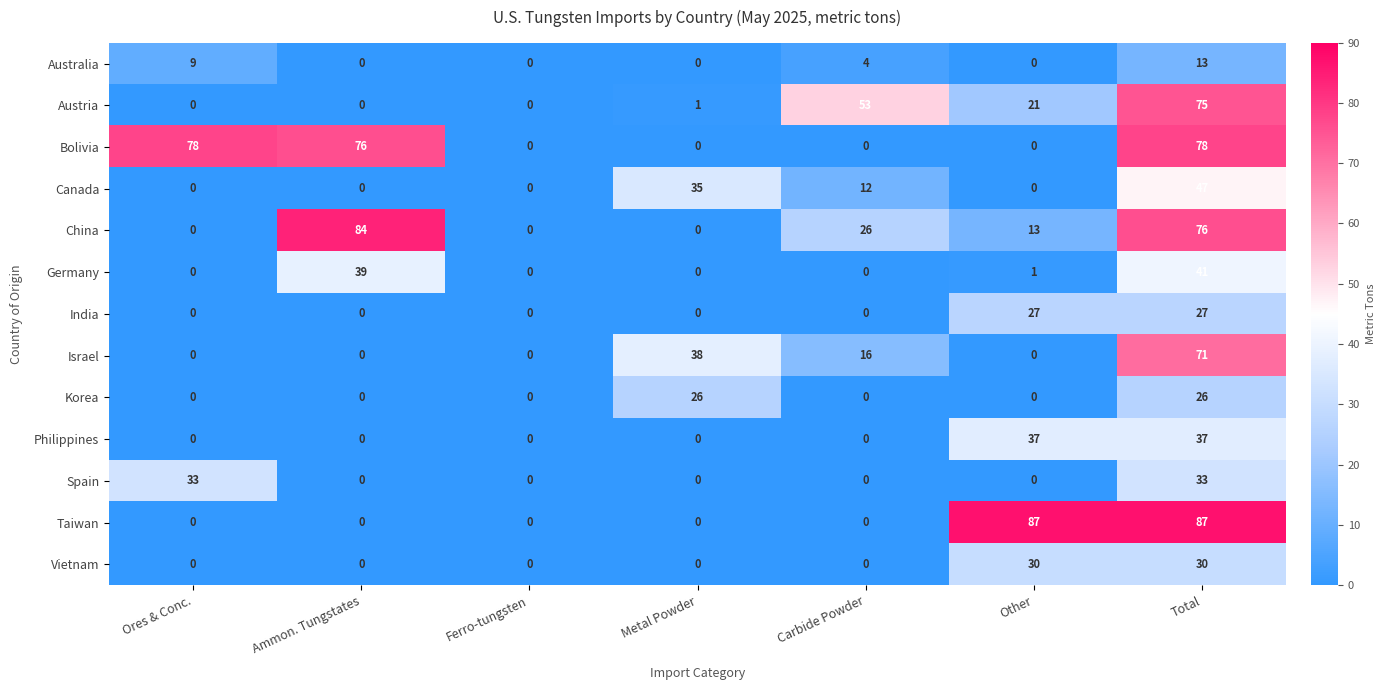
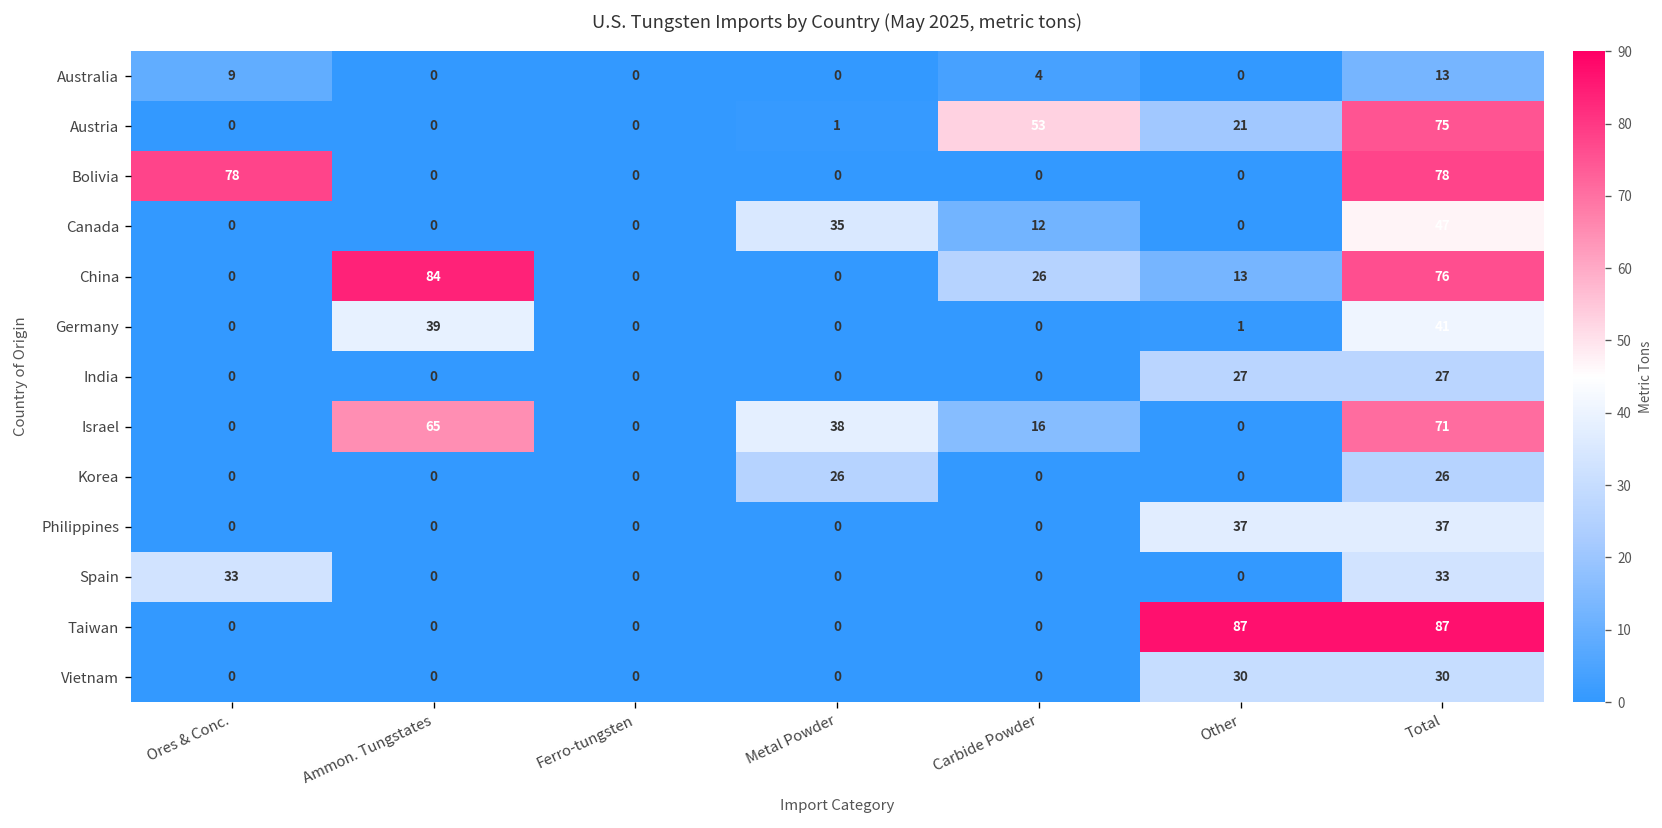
  {
    "Australia": {
      "Ores & Conc.": 9,
      "Ammon. Tungstates": 0,
      "Ferro-tungsten": 0,
      "Metal Powder": 0,
      "Carbide Powder": 4,
      "Other": 0,
      "Total": 13
    },
    "Austria": {
      "Ores & Conc.": 0,
      "Ammon. Tungstates": 0,
      "Ferro-tungsten": 0,
      "Metal Powder": 1,
      "Other": 21,
      "Total": 75
    },
    "Bolivia": {
      "Ores & Conc.": 78,
-     "Ammon. Tungstates": 76,
+     "Ammon. Tungstates": 0,
      "Ferro-tungsten": 0,
      "Metal Powder": 0,
      "Carbide Powder": 0,
      "Other": 0,
      "Total": 78
    },
    "Canada": {
      "Ores & Conc.": 0,
      "Ammon. Tungstates": 0,
      "Ferro-tungsten": 0,
      "Metal Powder": 35,
      "Carbide Powder": 12,
      "Other": 0
    },
    "China": {
      "Ores & Conc.": 0,
      "Ammon. Tungstates": 84,
      "Ferro-tungsten": 0,
      "Metal Powder": 0,
      "Carbide Powder": 26,
      "Other": 13,
      "Total": 76
    },
    "Germany": {
      "Ores & Conc.": 0,
      "Ammon. Tungstates": 39,
      "Ferro-tungsten": 0,
      "Metal Powder": 0,
      "Carbide Powder": 0,
      "Other": 1
    },
    "India": {
      "Ores & Conc.": 0,
      "Ammon. Tungstates": 0,
      "Ferro-tungsten": 0,
      "Metal Powder": 0,
      "Carbide Powder": 0,
      "Other": 27,
      "Total": 27
    },
    "Israel": {
      "Ores & Conc.": 0,
-     "Ammon. Tungstates": 0,
+     "Ammon. Tungstates": 65,
      "Ferro-tungsten": 0,
      "Metal Powder": 38,
      "Carbide Powder": 16,
      "Other": 0,
      "Total": 71
    },
    "Korea": {
      "Ores & Conc.": 0,
      "Ammon. Tungstates": 0,
      "Ferro-tungsten": 0,
      "Metal Powder": 26,
      "Carbide Powder": 0,
      "Other": 0,
      "Total": 26
    },
    "Philippines": {
      "Ores & Conc.": 0,
      "Ammon. Tungstates": 0,
      "Ferro-tungsten": 0,
      "Metal Powder": 0,
      "Carbide Powder": 0,
      "Other": 37,
      "Total": 37
    },
    "Spain": {
      "Ores & Conc.": 33,
      "Ammon. Tungstates": 0,
      "Ferro-tungsten": 0,
      "Metal Powder": 0,
      "Carbide Powder": 0,
      "Other": 0,
      "Total": 33
    },
    "Taiwan": {
      "Ores & Conc.": 0,
      "Ammon. Tungstates": 0,
      "Ferro-tungsten": 0,
      "Metal Powder": 0,
      "Carbide Powder": 0,
      "Other": 87,
      "Total": 87
    },
    "Vietnam": {
      "Ores & Conc.": 0,
      "Ammon. Tungstates": 0,
      "Ferro-tungsten": 0,
      "Metal Powder": 0,
      "Carbide Powder": 0,
      "Other": 30,
      "Total": 30
    }
  }
